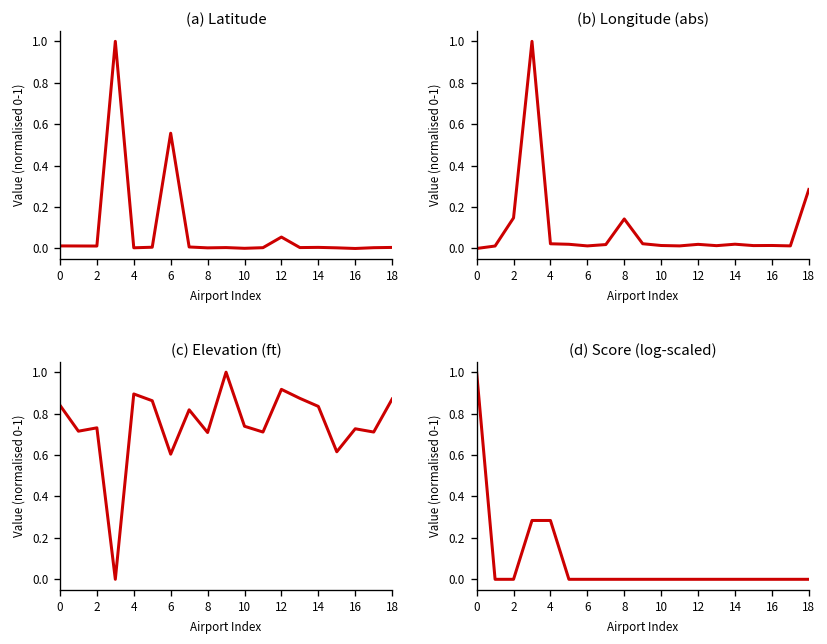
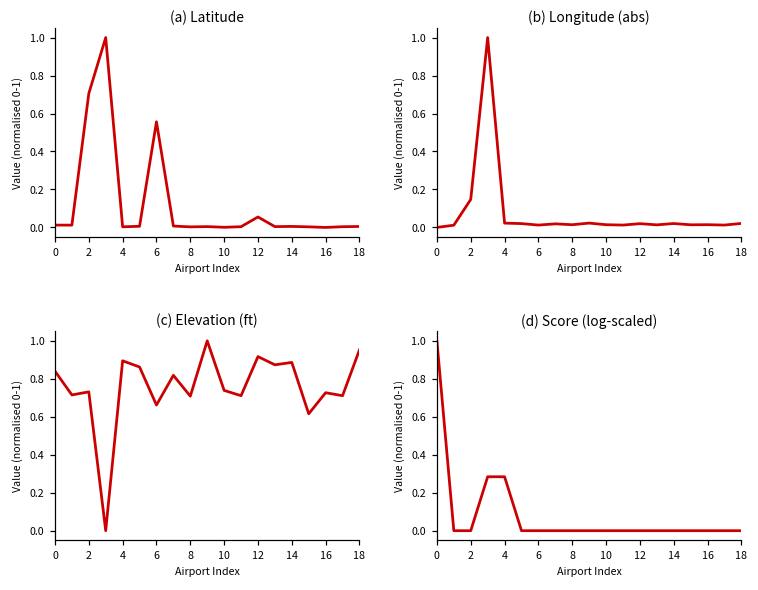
  {
    "(a) Latitude": {
      "0": 0.01,
-     "2": 0.01,
+     "2": 0.71,
      "4": 0.00,
      "6": 0.56,
      "8": 0.00,
      "10": 0.00,
      "12": 0.06,
      "14": 0.01,
      "16": 0.00,
      "18": 0.01
    },
    "(b) Longitude (abs)": {
      "0": 0.00,
      "2": 0.15,
      "4": 0.02,
      "6": 0.01,
-     "8": 0.14,
+     "8": 0.01,
      "10": 0.01,
      "12": 0.02,
      "14": 0.02,
      "16": 0.01,
-     "18": 0.28
+     "18": 0.02
    },
    "(c) Elevation (ft)": {
      "0": 0.84,
      "2": 0.73,
      "4": 0.89,
-     "6": 0.60,
+     "6": 0.66,
      "8": 0.71,
      "10": 0.74,
      "12": 0.92,
-     "14": 0.83,
+     "14": 0.89,
      "16": 0.73,
-     "18": 0.87
+     "18": 0.95
    },
    "(d) Score (log-scaled)": {
      "0": 1.00,
      "2": 0.00,
      "4": 0.28,
      "6": 0.00,
      "8": 0.00,
      "10": 0.00,
      "12": 0.00,
      "14": 0.00,
      "16": 0.00,
      "18": 0.00
    }
  }
